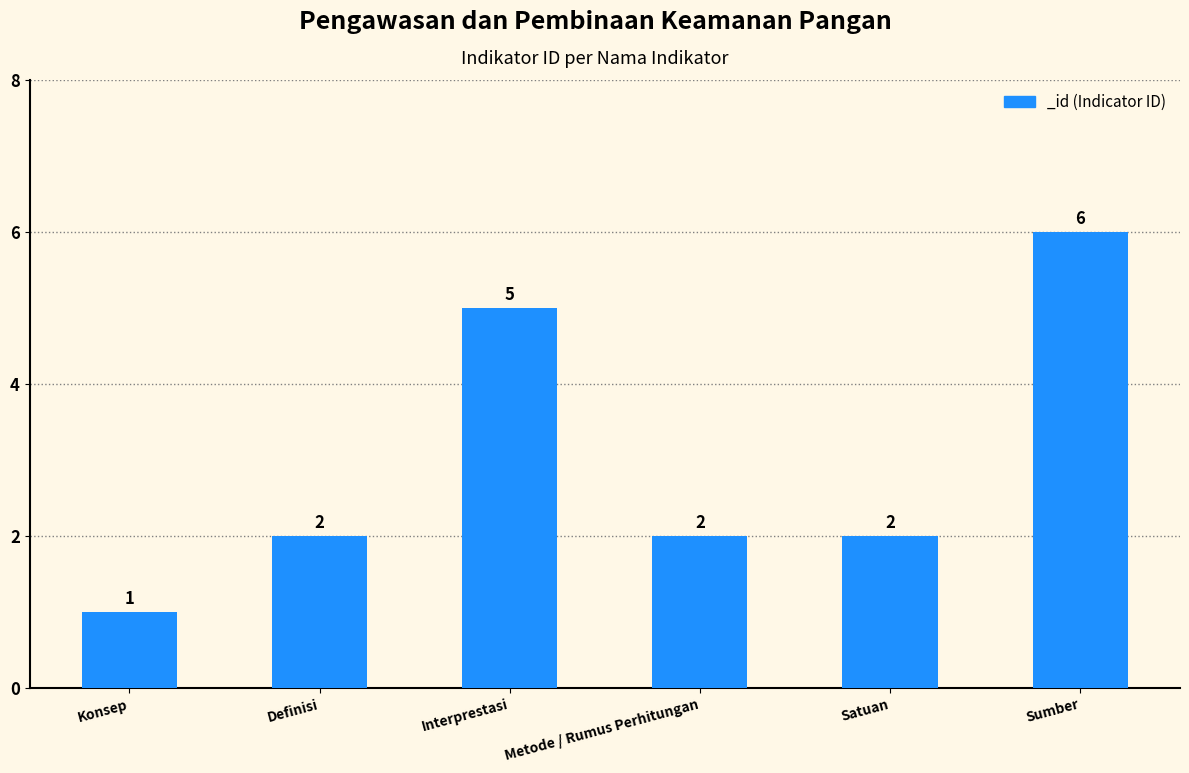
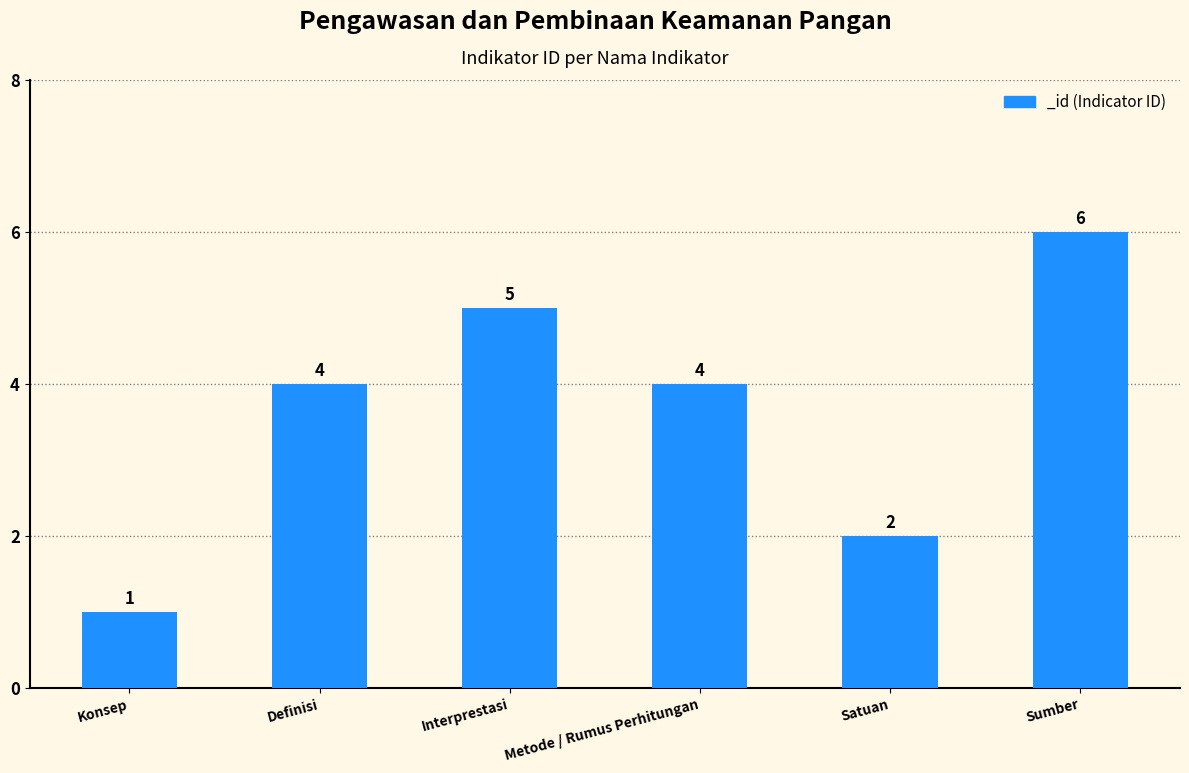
  {
    "Konsep": 1,
-   "Definisi": 2,
+   "Definisi": 4,
    "Interprestasi": 5,
-   "Metode / Rumus Perhitungan": 2,
+   "Metode / Rumus Perhitungan": 4,
    "Satuan": 2,
    "Sumber": 6
  }
